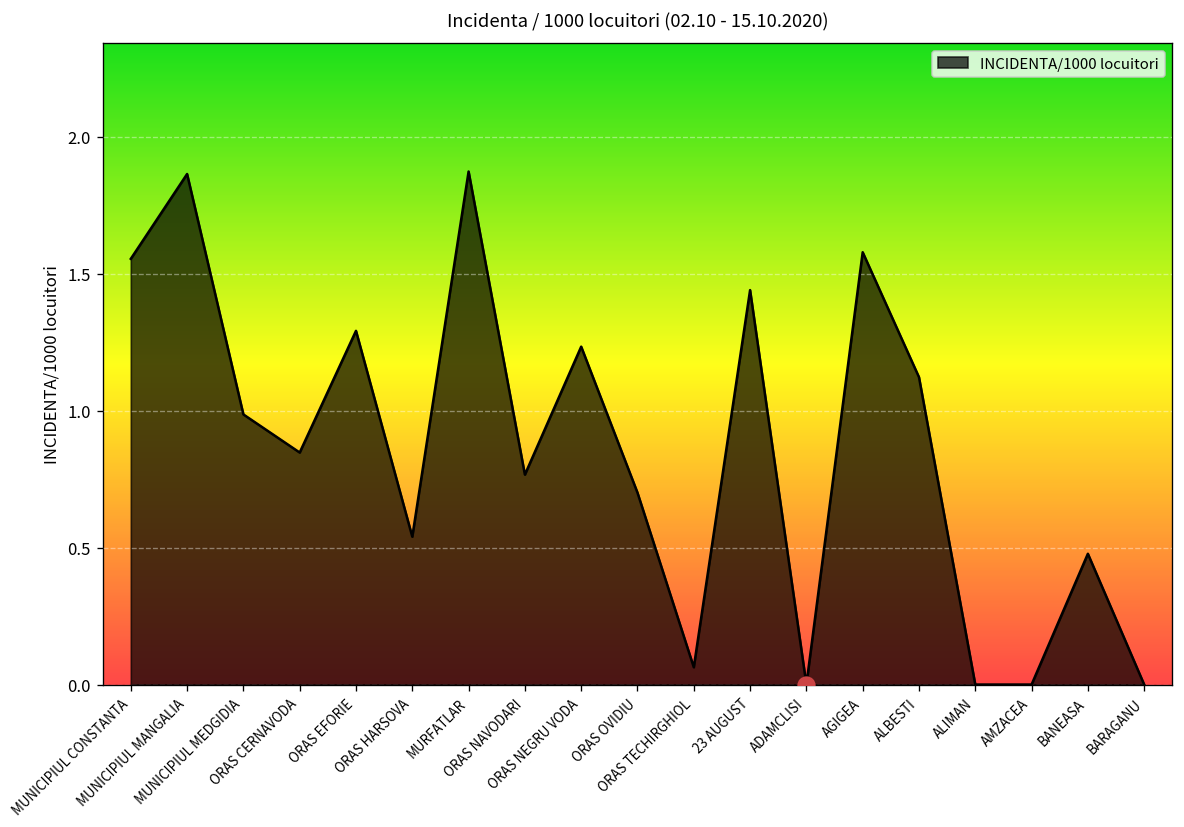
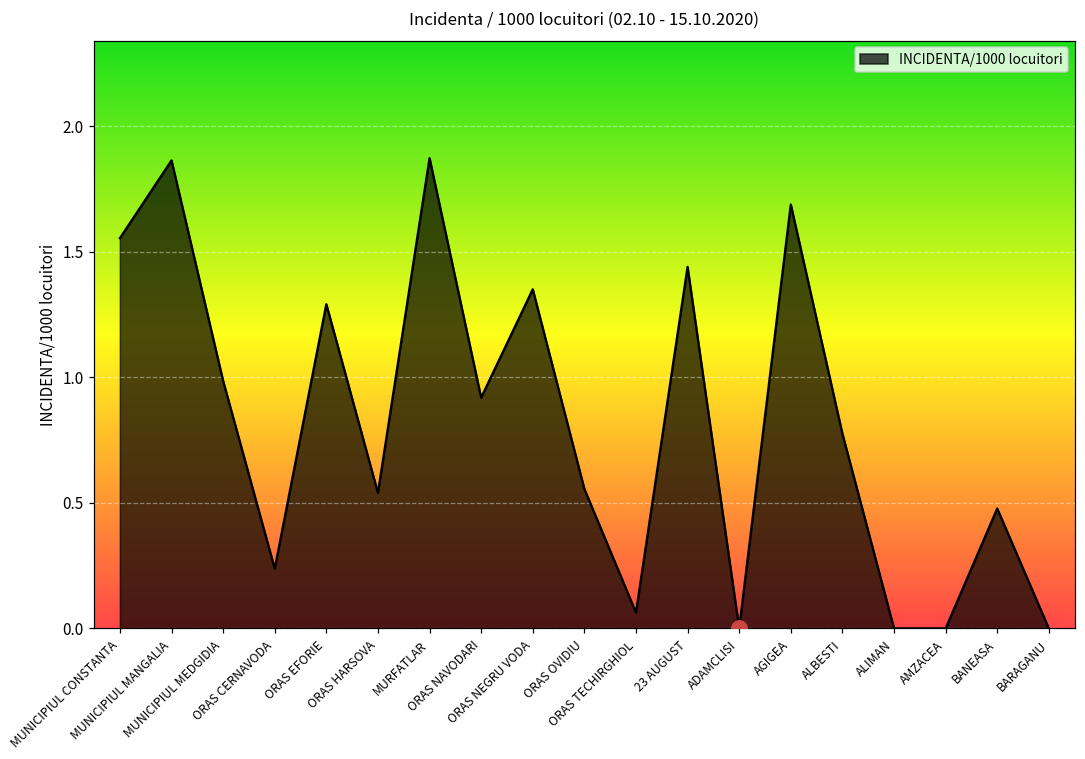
  {
    "INCIDENTA/1000 locuitori": {
      "MUNICIPIUL CONSTANTA": 1.55,
      "MUNICIPIUL MANGALIA": 1.86,
      "MUNICIPIUL MEDGIDIA": 0.99,
-     "ORAS CERNAVODA": 0.85,
+     "ORAS CERNAVODA": 0.24,
      "ORAS EFORIE": 1.29,
      "ORAS HARSOVA": 0.54,
      "MURFATLAR": 1.87,
-     "ORAS NAVODARI": 0.77,
-     "ORAS NEGRU VODA": 1.23,
-     "ORAS OVIDIU": 0.70,
+     "ORAS NAVODARI": 0.92,
+     "ORAS NEGRU VODA": 1.35,
+     "ORAS OVIDIU": 0.56,
      "ORAS TECHIRGHIOL": 0.06,
      "23 AUGUST": 1.44,
-     "AGIGEA": 1.58,
-     "ALBESTI": 1.12,
+     "AGIGEA": 1.69,
+     "ALBESTI": 0.78,
      "ALIMAN": 0.00,
      "AMZACEA": 0.00,
      "BANEASA": 0.48,
      "BARAGANU": 0.00
    }
  }
